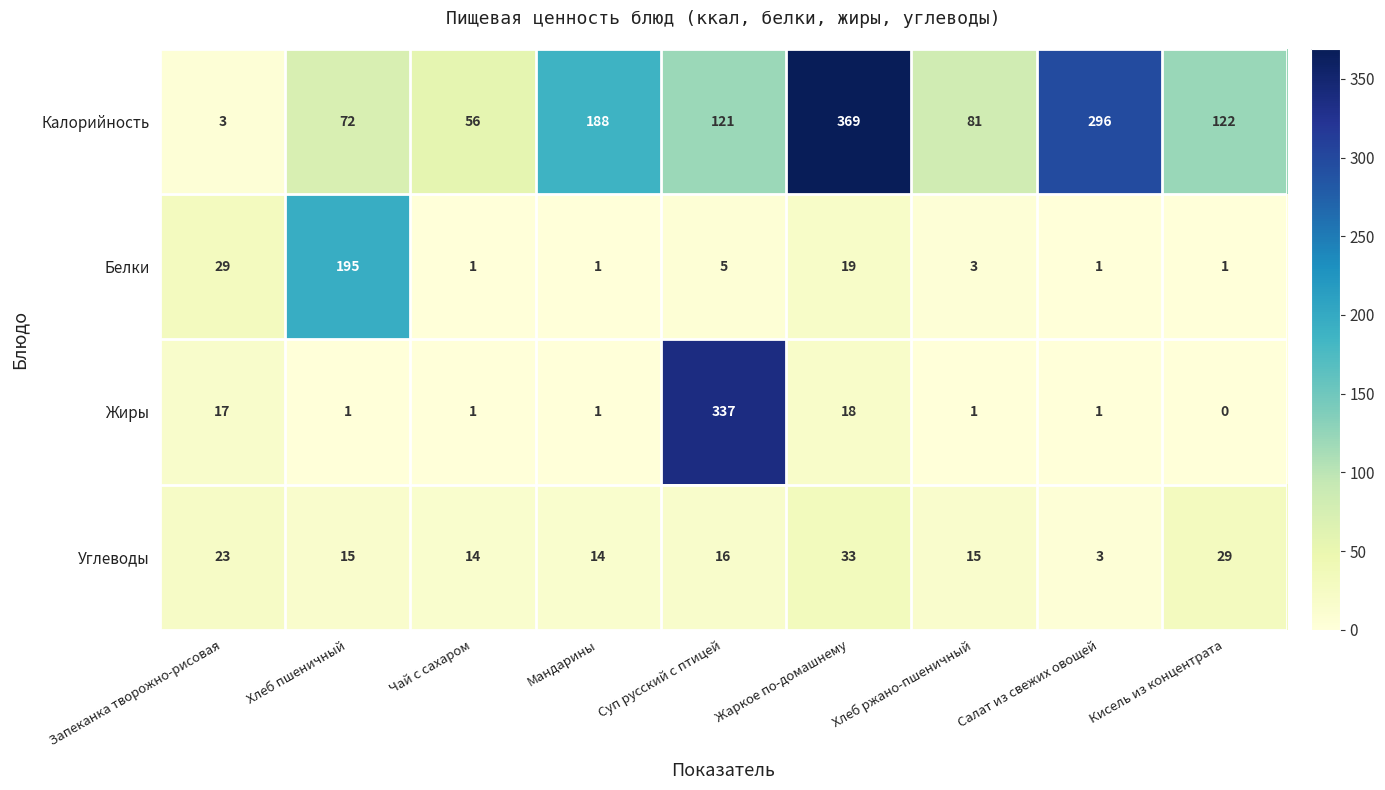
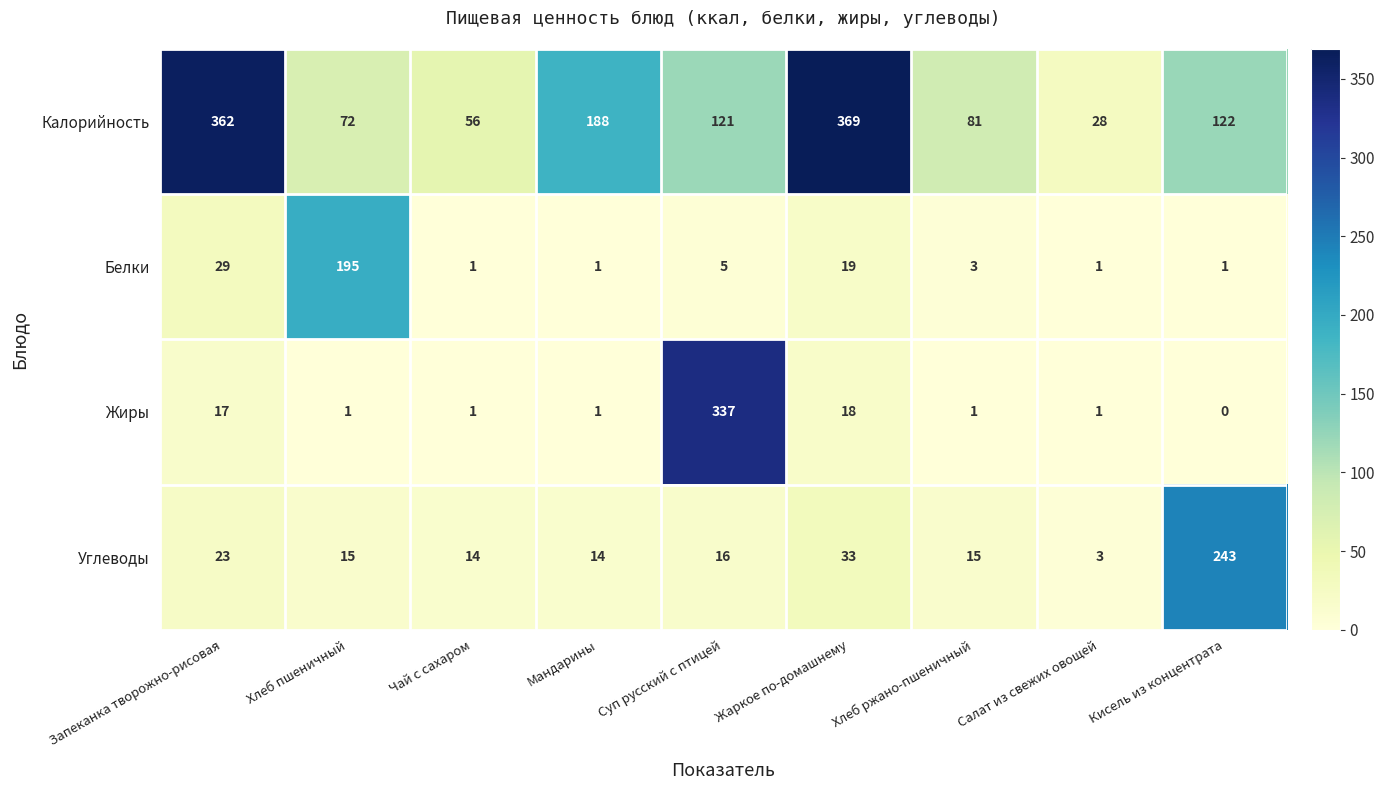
  {
    "Калорийность": {
-     "Запеканка творожно-рисовая": 3,
+     "Запеканка творожно-рисовая": 362,
      "Хлеб пшеничный": 72,
      "Чай с сахаром": 56,
      "Мандарины": 188,
      "Суп русский с птицей": 121,
      "Жаркое по-домашнему": 369,
      "Хлеб ржано-пшеничный": 81,
-     "Салат из свежих овощей": 296,
+     "Салат из свежих овощей": 28,
      "Кисель из концентрата": 122
    },
    "Белки": {
      "Запеканка творожно-рисовая": 29,
      "Хлеб пшеничный": 195,
      "Чай с сахаром": 1,
      "Мандарины": 1,
      "Суп русский с птицей": 5,
      "Жаркое по-домашнему": 19,
      "Хлеб ржано-пшеничный": 3,
      "Салат из свежих овощей": 1,
      "Кисель из концентрата": 1
    },
    "Жиры": {
      "Запеканка творожно-рисовая": 17,
      "Хлеб пшеничный": 1,
      "Чай с сахаром": 1,
      "Мандарины": 1,
      "Суп русский с птицей": 337,
      "Жаркое по-домашнему": 18,
      "Хлеб ржано-пшеничный": 1,
      "Салат из свежих овощей": 1,
      "Кисель из концентрата": 0
    },
    "Углеводы": {
      "Запеканка творожно-рисовая": 23,
      "Хлеб пшеничный": 15,
      "Чай с сахаром": 14,
      "Мандарины": 14,
      "Суп русский с птицей": 16,
      "Жаркое по-домашнему": 33,
      "Хлеб ржано-пшеничный": 15,
      "Салат из свежих овощей": 3,
-     "Кисель из концентрата": 29
+     "Кисель из концентрата": 243
    }
  }
